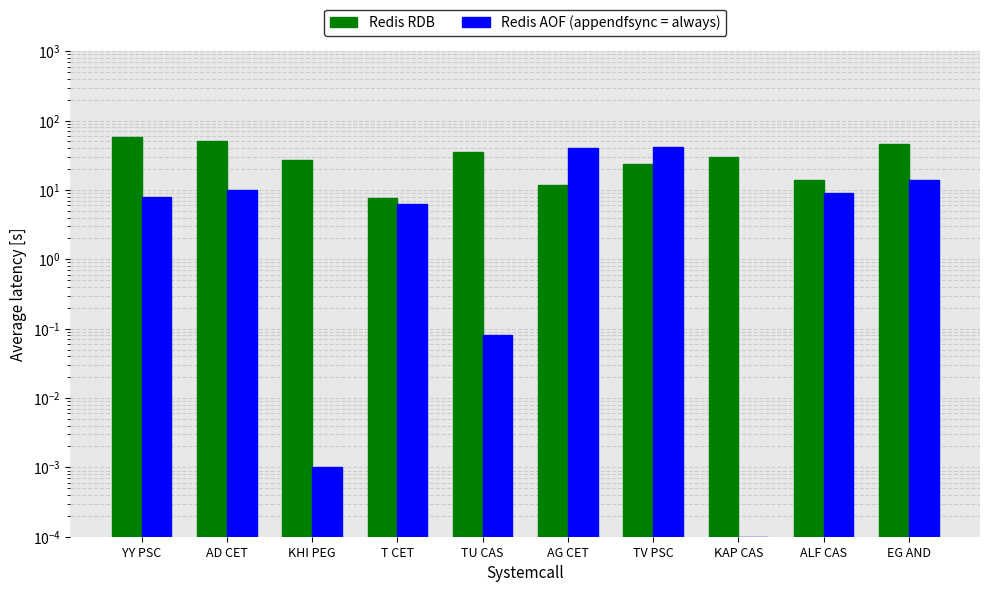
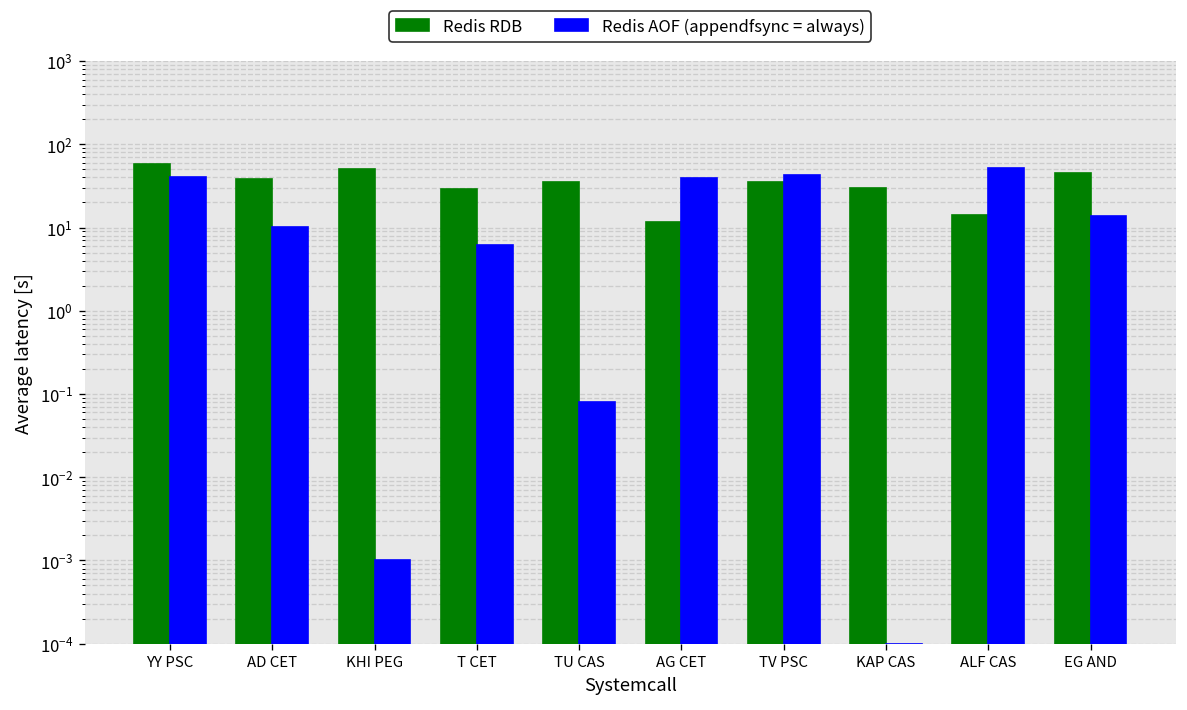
  {
    "Redis RDB": {
      "YY PSC": 60,
-     "AD CET": 50,
-     "KHI PEG": 27,
-     "T CET": 8,
+     "AD CET": 40,
+     "KHI PEG": 50,
+     "T CET": 29,
      "TU CAS": 40,
      "AG CET": 12,
-     "TV PSC": 24,
+     "TV PSC": 40,
      "KAP CAS": 30,
      "ALF CAS": 14,
      "EG AND": 50
    },
    "Redis AOF (appendfsync = always)": {
-     "YY PSC": 8,
+     "YY PSC": 40,
      "AD CET": 10,
      "KHI PEG": 0.0010,
      "T CET": 6,
      "TU CAS": 0.08,
      "AG CET": 40,
      "TV PSC": 40,
      "KAP CAS": 0.00010,
-     "ALF CAS": 9,
+     "ALF CAS": 50,
      "EG AND": 14
    }
  }
